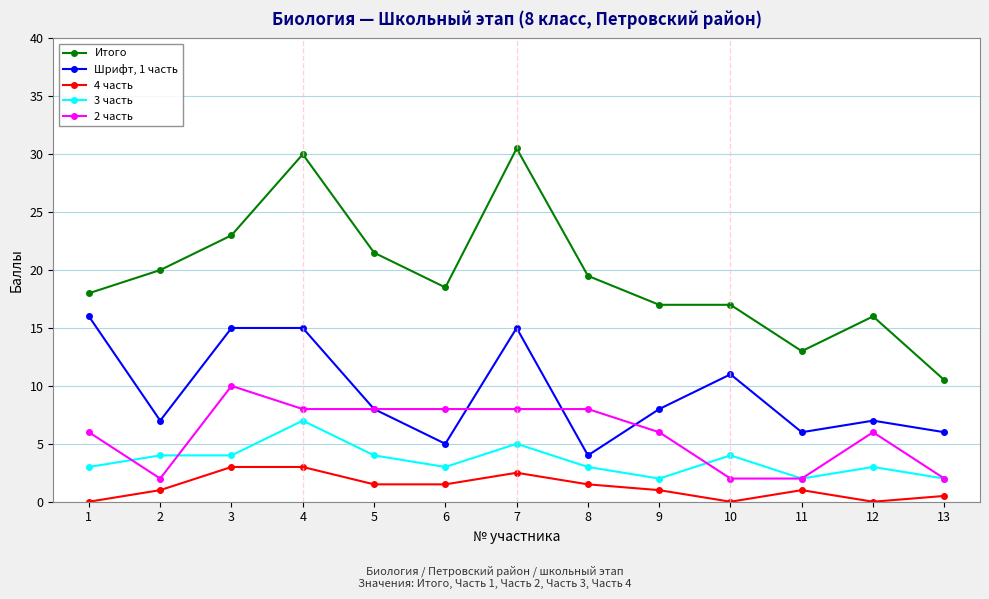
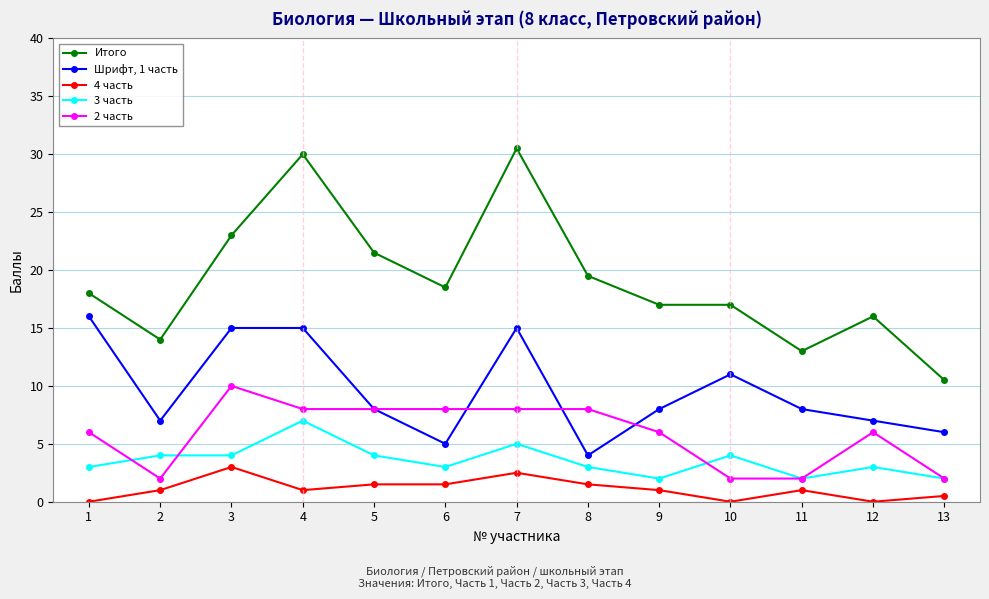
  {
    "Итого": {
      "1": 18,
-     "2": 20,
+     "2": 14,
      "3": 23,
      "4": 30,
      "5": 21.5,
      "6": 18.5,
      "7": 30.5,
      "8": 19.5,
      "9": 17,
      "10": 17,
      "11": 13,
      "12": 16,
      "13": 10.5
    },
    "Шрифт, 1 часть": {
      "1": 16,
      "2": 7,
      "3": 15,
      "4": 15,
      "6": 5,
      "7": 15,
      "8": 4,
      "9": 8,
      "10": 11,
-     "11": 6,
+     "11": 8,
      "12": 7,
      "13": 6
    },
    "4 часть": {
      "1": 0,
      "2": 1,
      "3": 3,
-     "4": 3,
+     "4": 1,
      "5": 1.5,
      "6": 1.5,
      "7": 2.5,
      "8": 1.5,
      "9": 1,
      "10": 0,
      "11": 1,
      "12": 0,
      "13": 0.5
    },
    "3 часть": {
      "1": 3,
      "2": 4,
      "3": 4,
      "4": 7,
      "5": 4,
      "6": 3,
      "7": 5,
      "8": 3,
      "9": 2,
      "10": 4,
      "12": 3
    },
    "2 часть": {
      "1": 6,
      "2": 2,
      "3": 10,
      "4": 8,
      "6": 8,
      "7": 8,
      "8": 8,
      "9": 6,
      "10": 2,
      "12": 6
    }
  }
